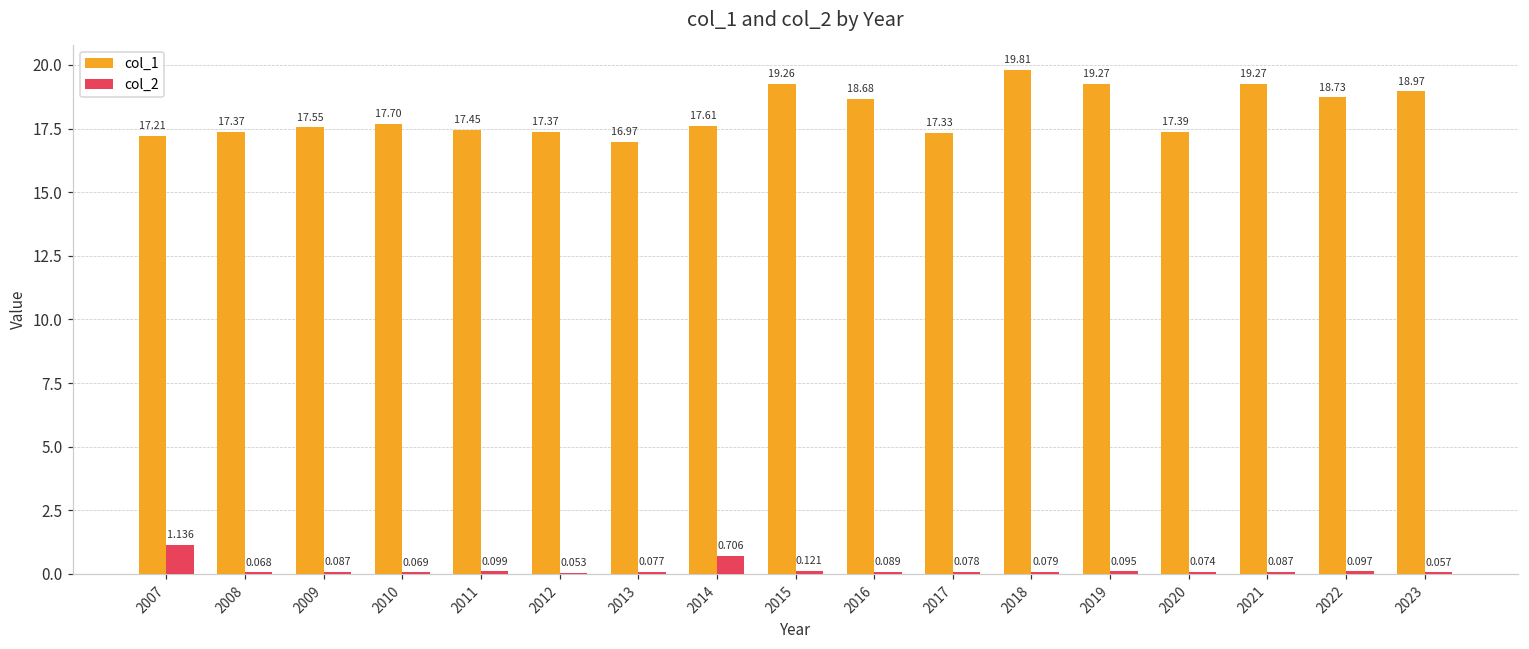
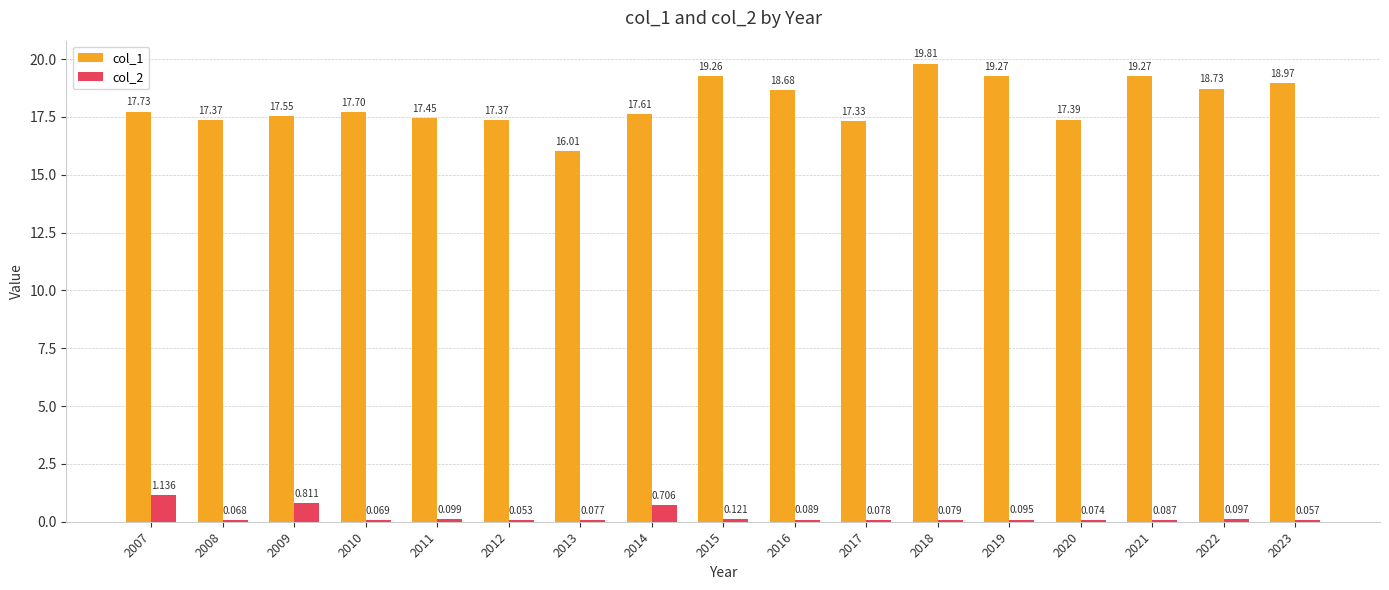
  {
    "col_1": {
-     "2007": 17.21,
+     "2007": 17.73,
      "2008": 17.37,
      "2009": 17.55,
      "2010": 17.70,
      "2011": 17.45,
      "2012": 17.37,
-     "2013": 16.97,
+     "2013": 16.01,
      "2014": 17.61,
      "2015": 19.26,
      "2016": 18.68,
      "2017": 17.33,
      "2018": 19.81,
      "2019": 19.27,
      "2020": 17.39,
      "2021": 19.27,
      "2022": 18.73,
      "2023": 18.97
    },
    "col_2": {
      "2007": 1.136,
      "2008": 0.068,
-     "2009": 0.087,
+     "2009": 0.811,
      "2010": 0.069,
      "2011": 0.099,
      "2012": 0.053,
      "2013": 0.077,
      "2014": 0.706,
      "2015": 0.121,
      "2016": 0.089,
      "2017": 0.078,
      "2018": 0.079,
      "2019": 0.095,
      "2020": 0.074,
      "2021": 0.087,
      "2022": 0.097,
      "2023": 0.057
    }
  }
